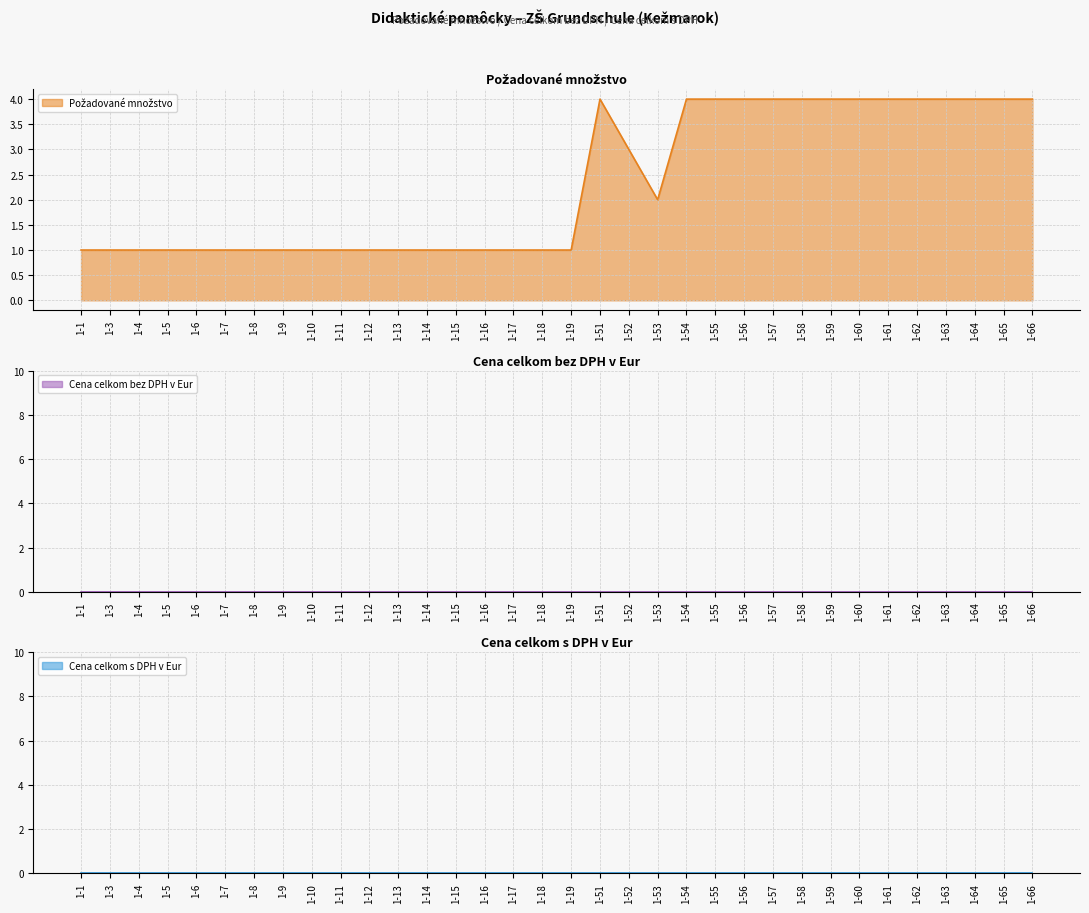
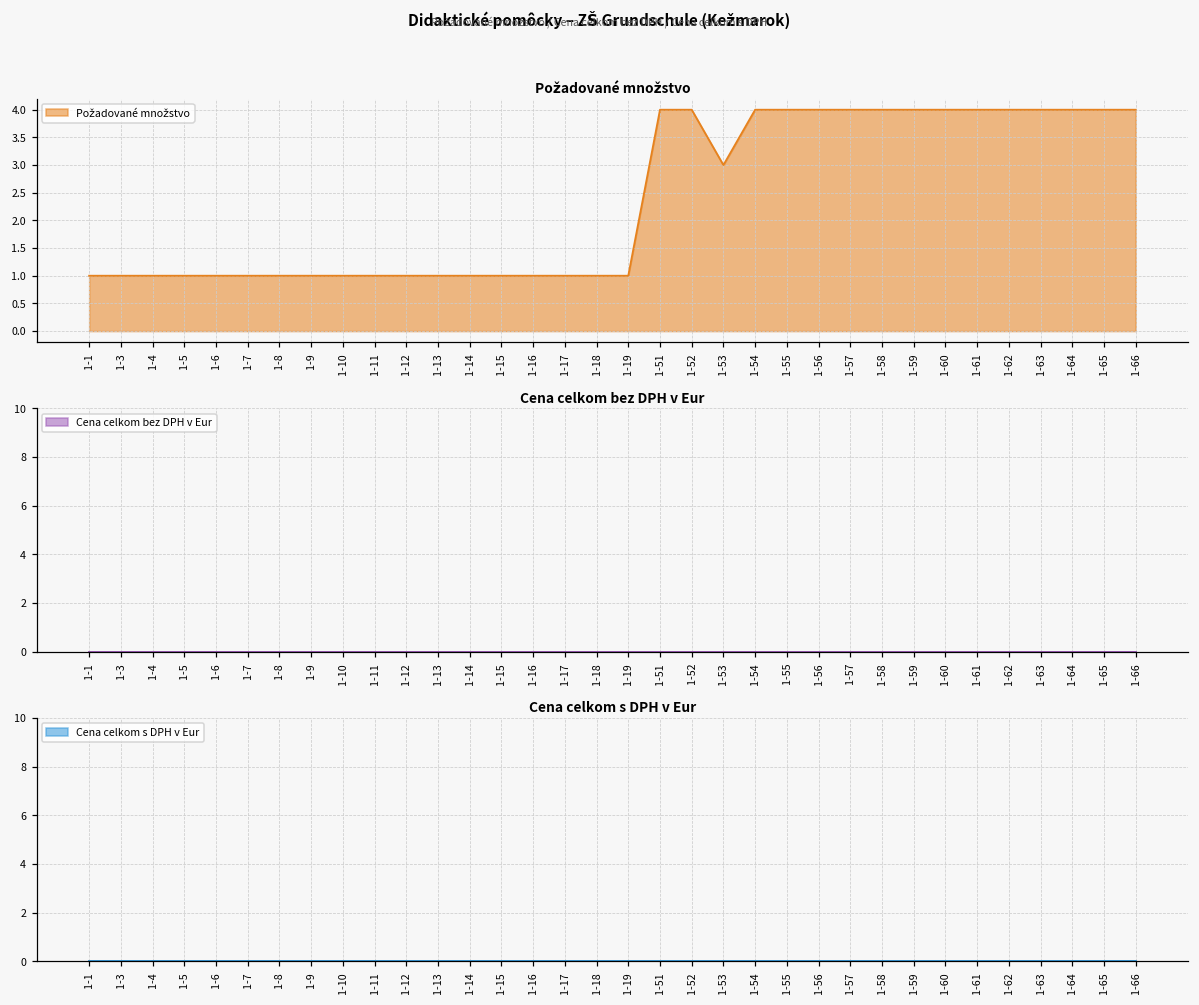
  {
    "Požadované množstvo": {
      "1-1": 1,
      "1-3": 1,
      "1-4": 1,
      "1-5": 1,
      "1-6": 1,
      "1-7": 1,
      "1-8": 1,
      "1-9": 1,
      "1-10": 1,
      "1-11": 1,
      "1-12": 1,
      "1-13": 1,
      "1-14": 1,
      "1-15": 1,
      "1-16": 1,
      "1-17": 1,
      "1-18": 1,
      "1-19": 1,
      "1-51": 4,
-     "1-52": 3,
-     "1-53": 2,
+     "1-52": 4,
+     "1-53": 3,
      "1-54": 4,
      "1-55": 4,
      "1-56": 4,
      "1-57": 4,
      "1-58": 4,
      "1-59": 4,
      "1-60": 4,
      "1-61": 4,
      "1-62": 4,
      "1-63": 4,
      "1-64": 4,
      "1-65": 4,
      "1-66": 4
    },
    "Cena celkom bez DPH v Eur": {
      "1-1": 0.0,
      "1-3": 0.0,
      "1-4": 0.0,
      "1-5": 0.0,
      "1-6": 0.0,
      "1-7": 0.0,
      "1-8": 0.0,
      "1-9": 0.0,
      "1-10": 0.0,
      "1-11": 0.0,
      "1-12": 0.0,
      "1-13": 0.0,
      "1-14": 0.0,
      "1-15": 0.0,
      "1-16": 0.0,
      "1-17": 0.0,
      "1-18": 0.0,
      "1-19": 0.0,
      "1-51": 0.0,
      "1-52": 0.0,
      "1-53": 0.0,
      "1-54": 0.0,
      "1-55": 0.0,
      "1-56": 0.0,
      "1-57": 0.0,
      "1-58": 0.0,
      "1-59": 0.0,
      "1-60": 0.0,
      "1-61": 0.0,
      "1-62": 0.0,
      "1-63": 0.0,
      "1-64": 0.0,
      "1-65": 0.0,
      "1-66": 0.0
    },
    "Cena celkom s DPH v Eur": {
      "1-1": 0.0,
      "1-3": 0.0,
      "1-4": 0.0,
      "1-5": 0.0,
      "1-6": 0.0,
      "1-7": 0.0,
      "1-8": 0.0,
      "1-9": 0.0,
      "1-10": 0.0,
      "1-11": 0.0,
      "1-12": 0.0,
      "1-13": 0.0,
      "1-14": 0.0,
      "1-15": 0.0,
      "1-16": 0.0,
      "1-17": 0.0,
      "1-18": 0.0,
      "1-19": 0.0,
      "1-51": 0.0,
      "1-52": 0.0,
      "1-53": 0.0,
      "1-54": 0.0,
      "1-55": 0.0,
      "1-56": 0.0,
      "1-57": 0.0,
      "1-58": 0.0,
      "1-59": 0.0,
      "1-60": 0.0,
      "1-61": 0.0,
      "1-62": 0.0,
      "1-63": 0.0,
      "1-64": 0.0,
      "1-65": 0.0,
      "1-66": 0.0
    }
  }
